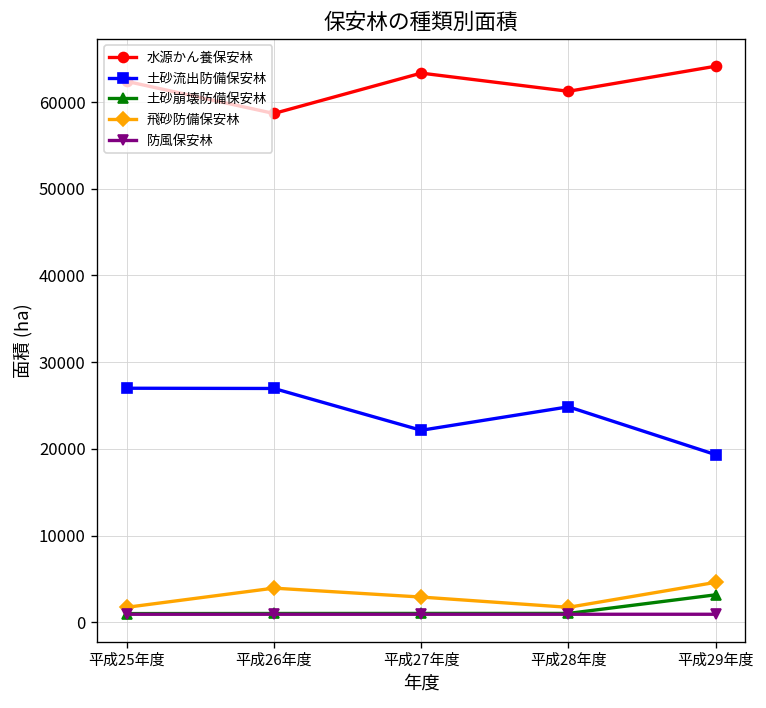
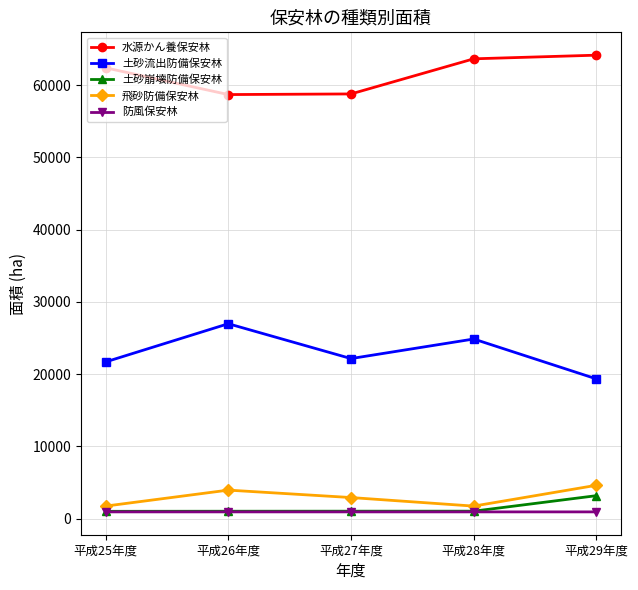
  {
    "水源かん養保安林": {
      "平成26年度": 59000,
-     "平成27年度": 63000,
-     "平成28年度": 61000,
+     "平成27年度": 59000,
+     "平成28年度": 64000,
      "平成29年度": 64000
    },
    "土砂流出防備保安林": {
-     "平成25年度": 27000,
+     "平成25年度": 22000,
      "平成26年度": 27000,
      "平成27年度": 22000,
      "平成28年度": 25000,
      "平成29年度": 19000
    },
    "土砂崩壊防備保安林": {
      "平成29年度": 3000
    },
    "飛砂防備保安林": {
      "平成25年度": 2000,
      "平成26年度": 4000,
      "平成27年度": 3000,
      "平成28年度": 2000,
      "平成29年度": 5000
    },
    "防風保安林": {
      "平成29年度": 1000
    }
  }
